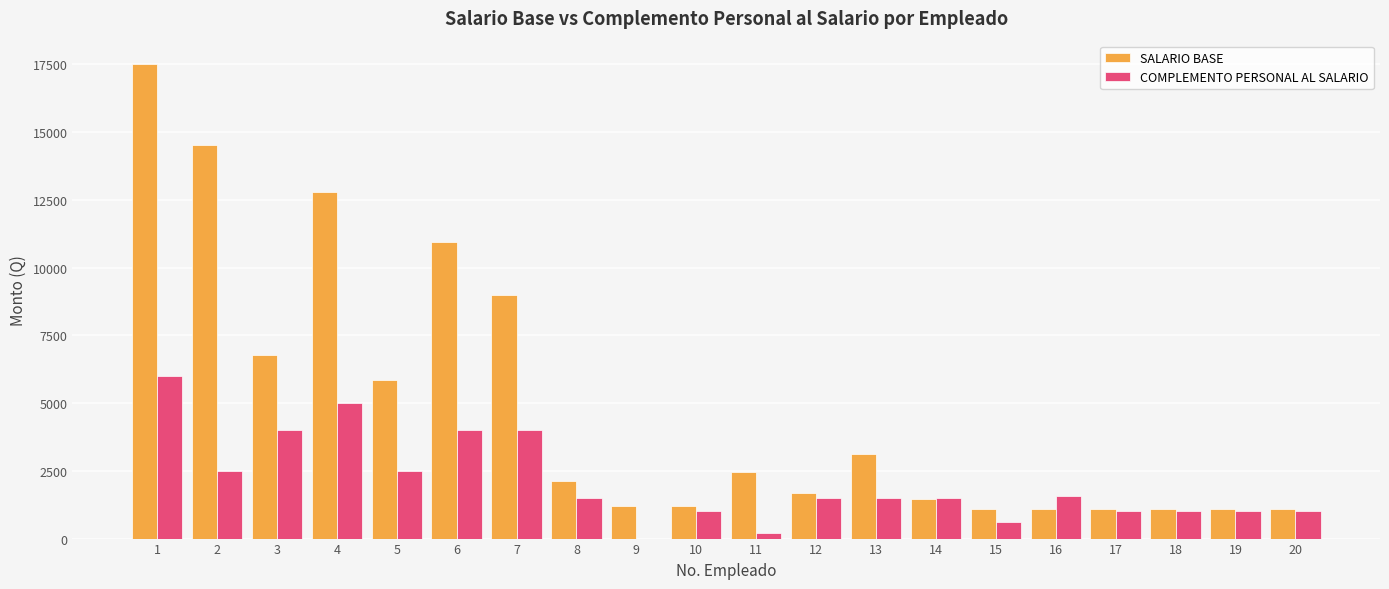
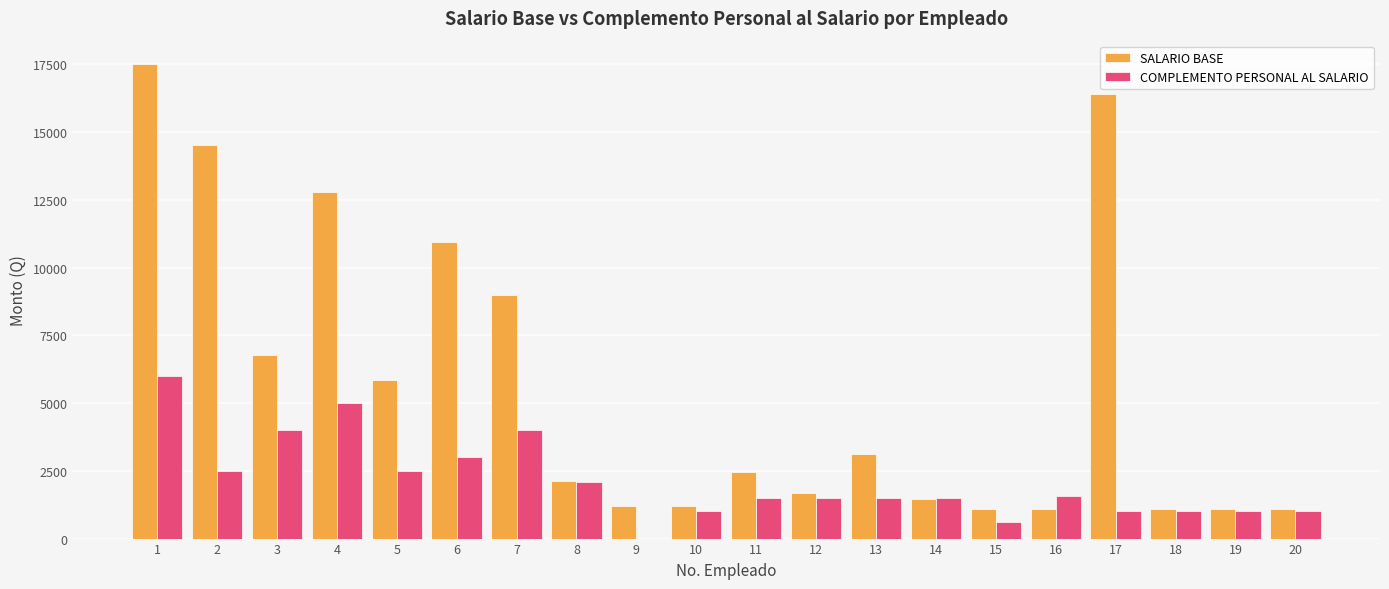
  {
    "SALARIO BASE": {
      "1": 17500,
      "2": 14500,
      "3": 6800,
      "4": 12800,
      "5": 5800,
      "6": 10900,
      "7": 9000,
      "8": 2100,
      "9": 1200,
      "10": 1200,
      "11": 2400,
      "12": 1700,
      "13": 3100,
      "14": 1500,
      "15": 1100,
      "16": 1100,
-     "17": 1100,
+     "17": 16400,
      "18": 1100,
      "19": 1100,
      "20": 1100
    },
    "COMPLEMENTO PERSONAL AL SALARIO": {
      "1": 6000,
      "2": 2500,
      "3": 4000,
      "4": 5000,
      "5": 2500,
-     "6": 4000,
+     "6": 3000,
      "7": 4000,
-     "8": 1500,
+     "8": 2100,
      "9": 0,
      "10": 1000,
-     "11": 200,
+     "11": 1500,
      "12": 1500,
      "13": 1500,
      "14": 1500,
      "15": 600,
      "16": 1600,
      "17": 1000,
      "18": 1000,
      "19": 1000,
      "20": 1000
    }
  }
